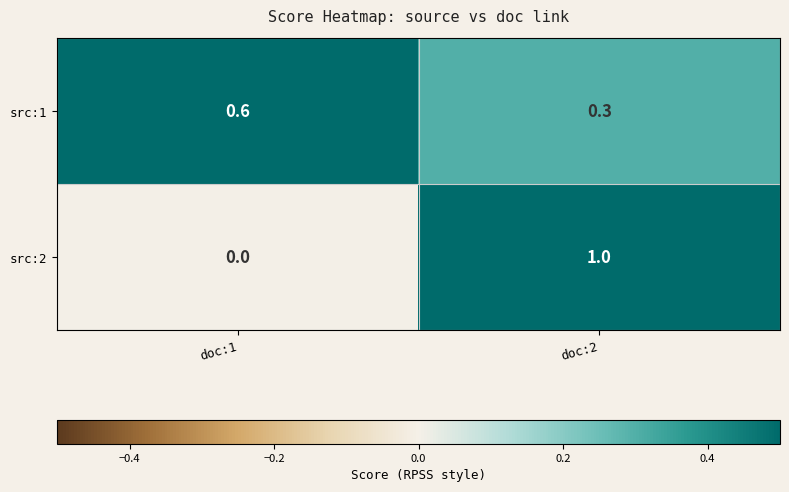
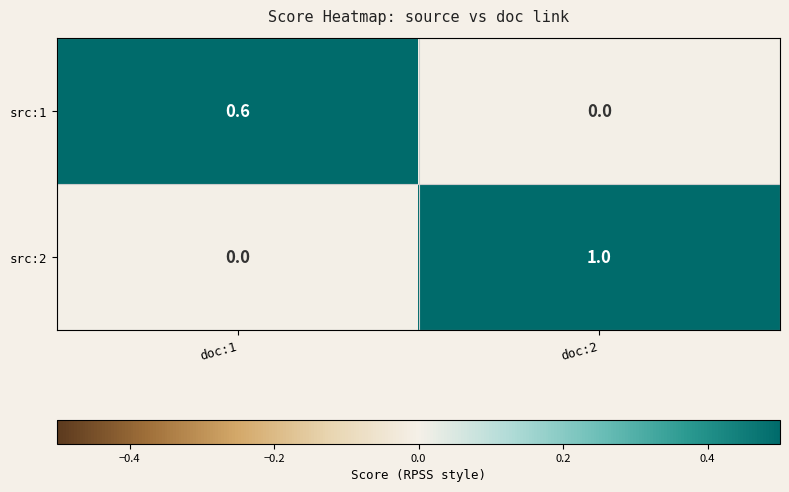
  {
    "src:1": {
      "doc:1": 0.6,
-     "doc:2": 0.3
+     "doc:2": 0.0
    },
    "src:2": {
      "doc:1": 0.0,
      "doc:2": 1.0
    }
  }
